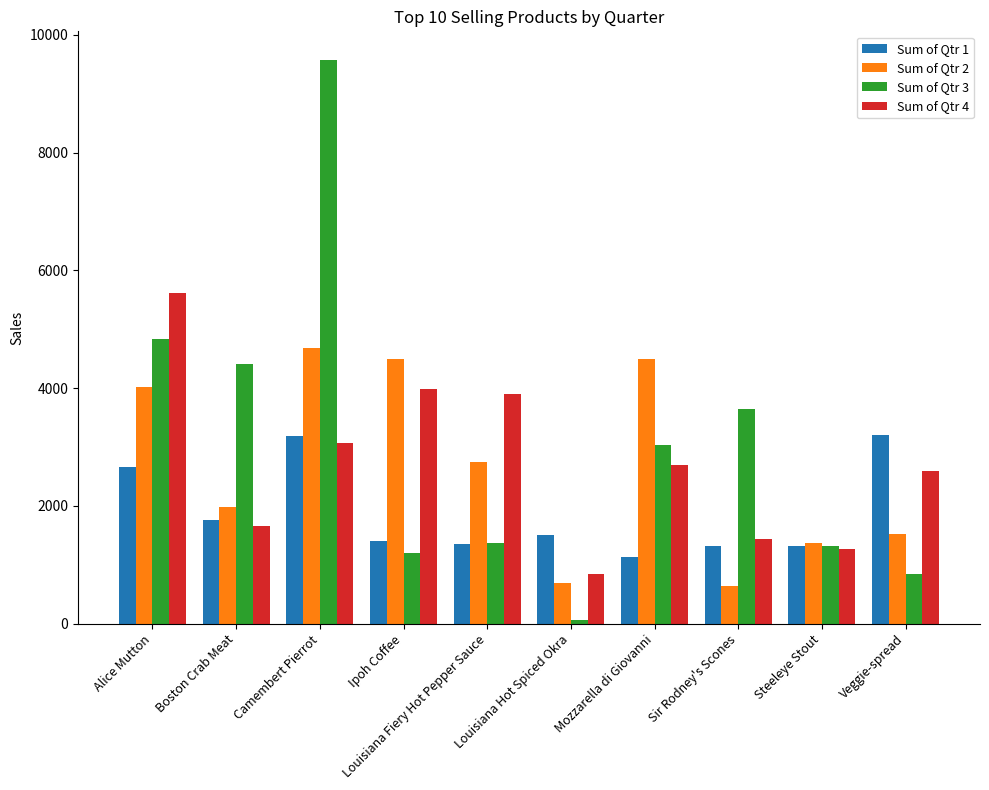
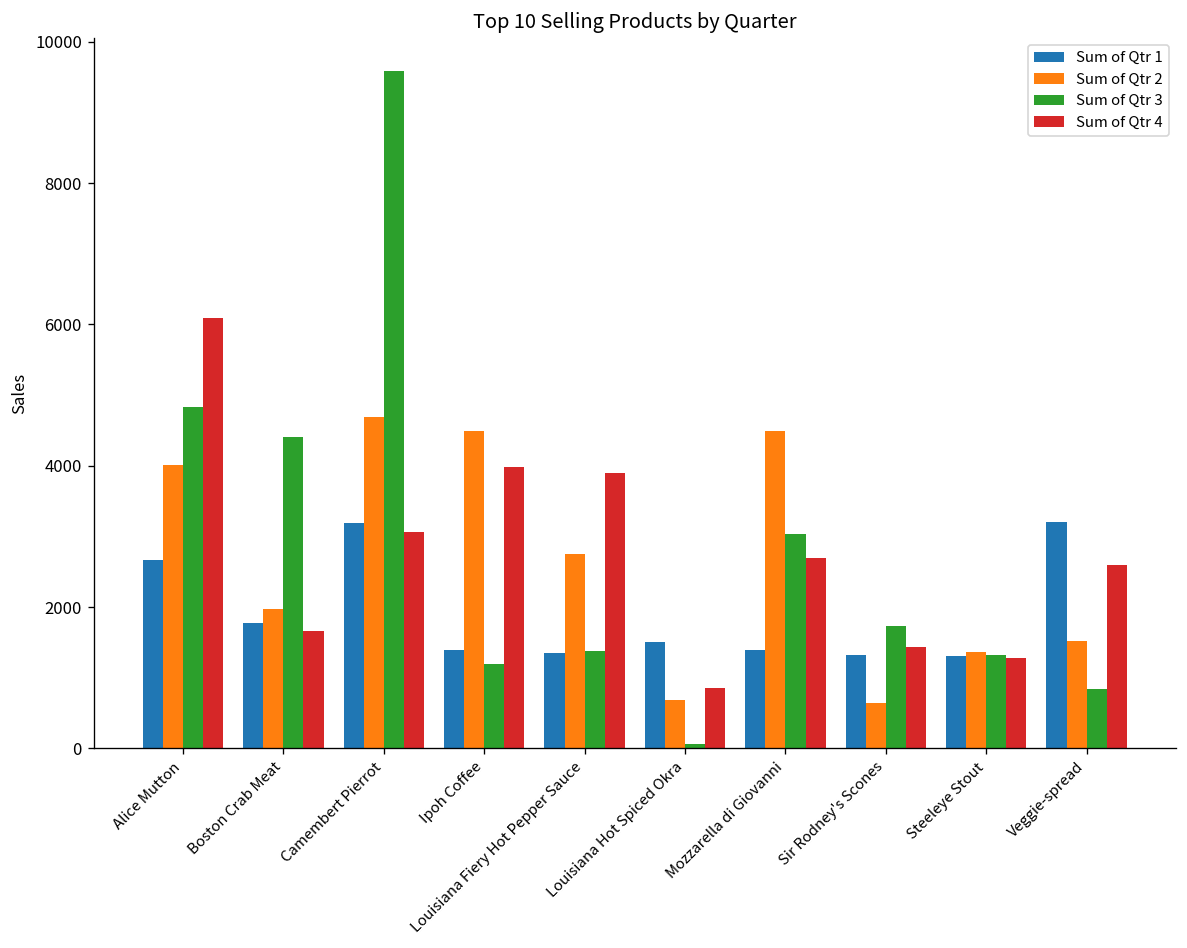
  {
    "Sum of Qtr 1": {
      "Alice Mutton": 2700,
      "Boston Crab Meat": 1800,
      "Camembert Pierrot": 3200,
      "Ipoh Coffee": 1400,
      "Louisiana Fiery Hot Pepper Sauce": 1300,
      "Louisiana Hot Spiced Okra": 1500,
-     "Mozzarella di Giovanni": 1100,
+     "Mozzarella di Giovanni": 1400,
      "Sir Rodney's Scones": 1300,
      "Steeleye Stout": 1300,
      "Veggie-spread": 3200
    },
    "Sum of Qtr 2": {
      "Alice Mutton": 4000,
      "Boston Crab Meat": 2000,
      "Camembert Pierrot": 4700,
      "Ipoh Coffee": 4500,
      "Louisiana Fiery Hot Pepper Sauce": 2800,
      "Louisiana Hot Spiced Okra": 700,
      "Mozzarella di Giovanni": 4500,
      "Sir Rodney's Scones": 600,
      "Steeleye Stout": 1400,
      "Veggie-spread": 1500
    },
    "Sum of Qtr 3": {
      "Alice Mutton": 4800,
      "Boston Crab Meat": 4400,
      "Camembert Pierrot": 9600,
      "Ipoh Coffee": 1200,
      "Louisiana Fiery Hot Pepper Sauce": 1400,
      "Louisiana Hot Spiced Okra": 100,
      "Mozzarella di Giovanni": 3000,
-     "Sir Rodney's Scones": 3600,
+     "Sir Rodney's Scones": 1700,
      "Steeleye Stout": 1300,
      "Veggie-spread": 800
    },
    "Sum of Qtr 4": {
-     "Alice Mutton": 5600,
+     "Alice Mutton": 6100,
      "Boston Crab Meat": 1700,
      "Camembert Pierrot": 3100,
      "Ipoh Coffee": 4000,
      "Louisiana Fiery Hot Pepper Sauce": 3900,
      "Louisiana Hot Spiced Okra": 900,
      "Mozzarella di Giovanni": 2700,
      "Sir Rodney's Scones": 1400,
      "Steeleye Stout": 1300,
      "Veggie-spread": 2600
    }
  }
